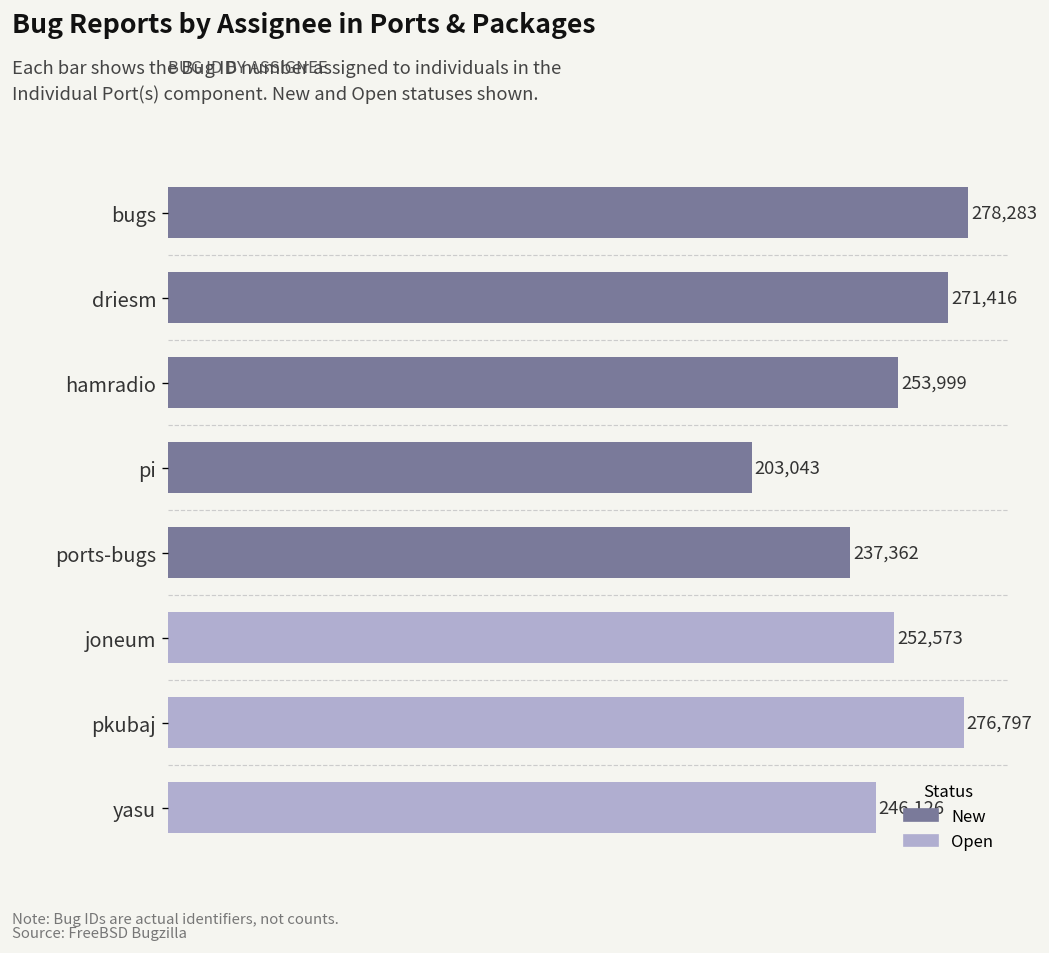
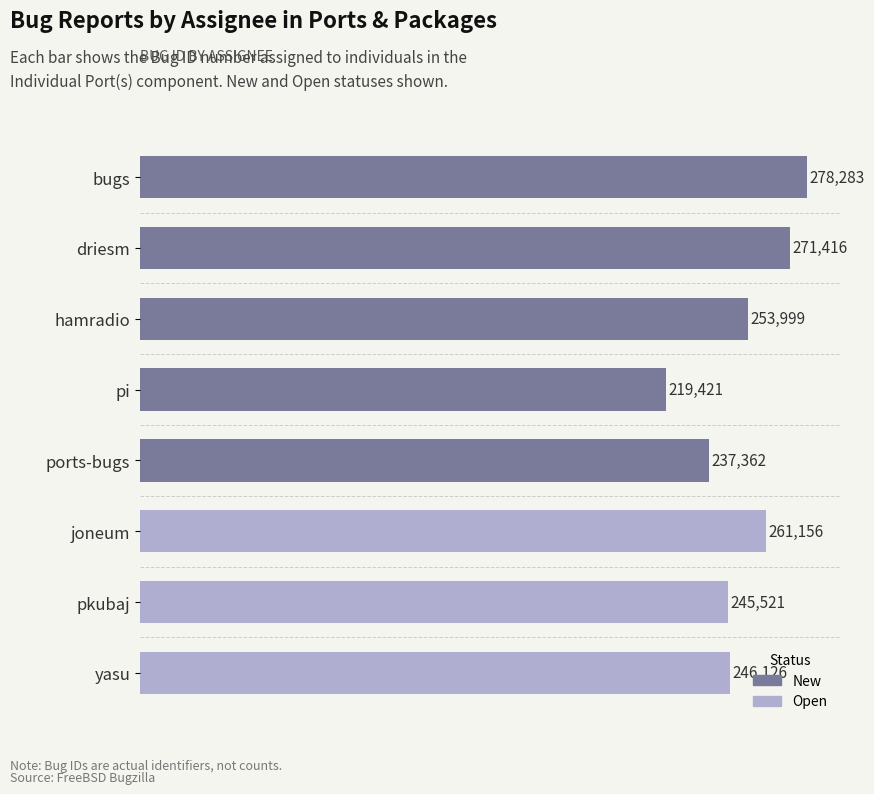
  {
    "bugs": "278,283",
    "driesm": "271,416",
    "hamradio": "253,999",
-   "pi": "203,043",
+   "pi": "219,421",
    "ports-bugs": "237,362",
-   "joneum": "252,573",
-   "pkubaj": "276,797",
+   "joneum": "261,156",
+   "pkubaj": "245,521",
    "yasu": "246,126"
  }
